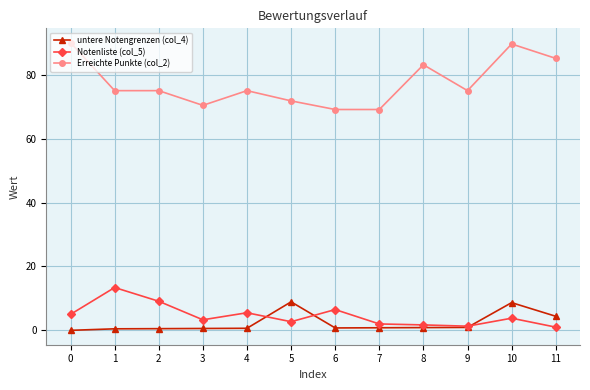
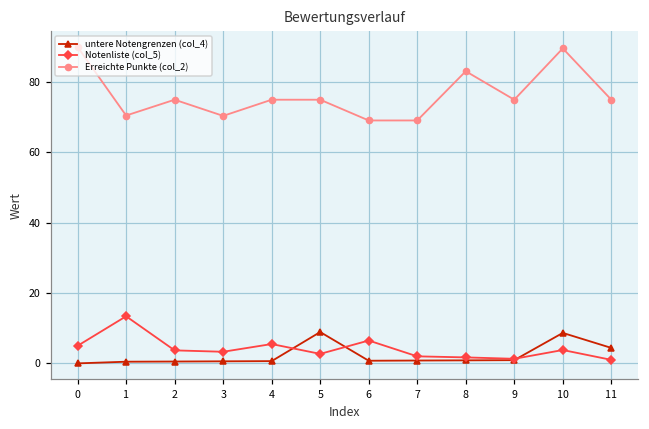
  {
    "untere Notengrenzen (col_4)": {
      "0": 0,
      "1": 0,
      "2": 1,
      "3": 1,
      "4": 1,
      "5": 9,
      "6": 1,
      "7": 1,
      "8": 1,
      "10": 9,
      "11": 4
    },
    "Notenliste (col_5)": {
      "0": 5,
      "1": 13,
-     "2": 9,
+     "2": 4,
      "3": 3,
      "4": 6,
      "5": 3,
      "6": 7,
      "7": 2,
      "8": 2,
      "10": 4,
      "11": 1
    },
    "Erreichte Punkte (col_2)": {
-     "1": 75,
+     "1": 71,
      "2": 75,
      "3": 70,
      "4": 75,
-     "5": 72,
+     "5": 75,
      "6": 69,
      "7": 69,
      "8": 83,
      "9": 75,
      "10": 90,
-     "11": 85
+     "11": 75
    }
  }
